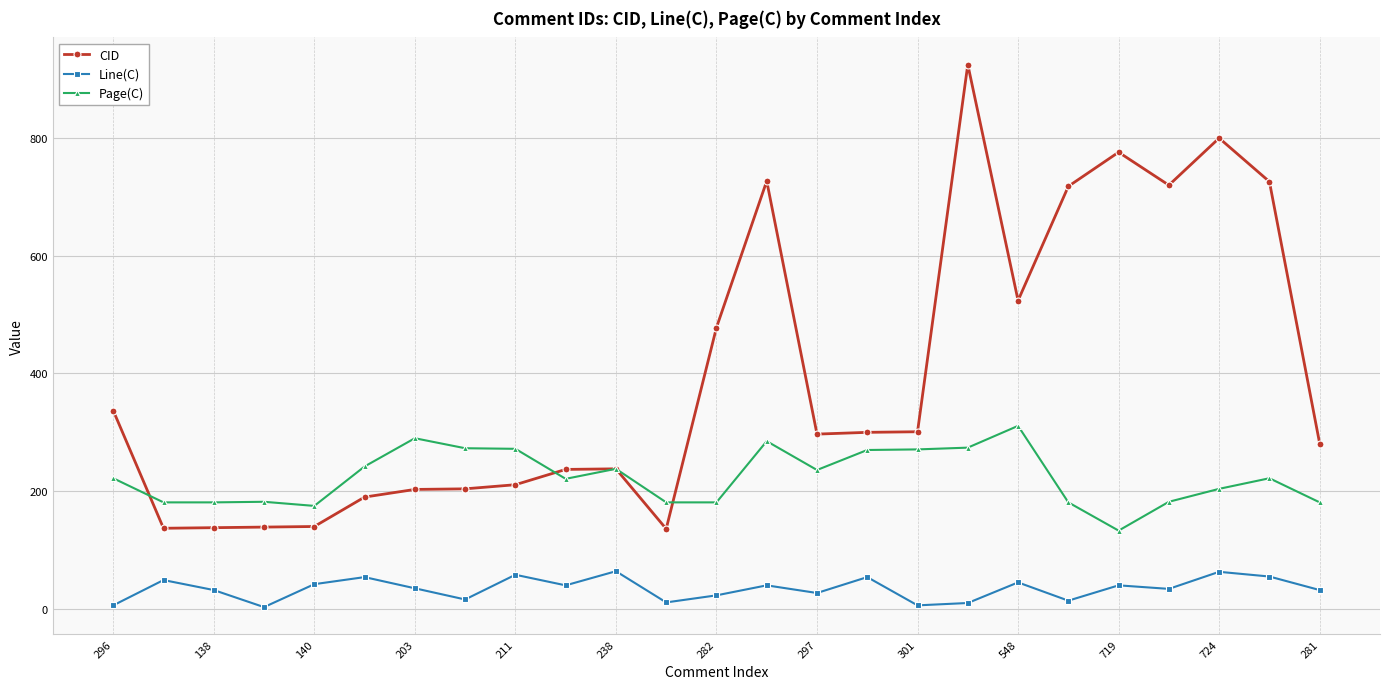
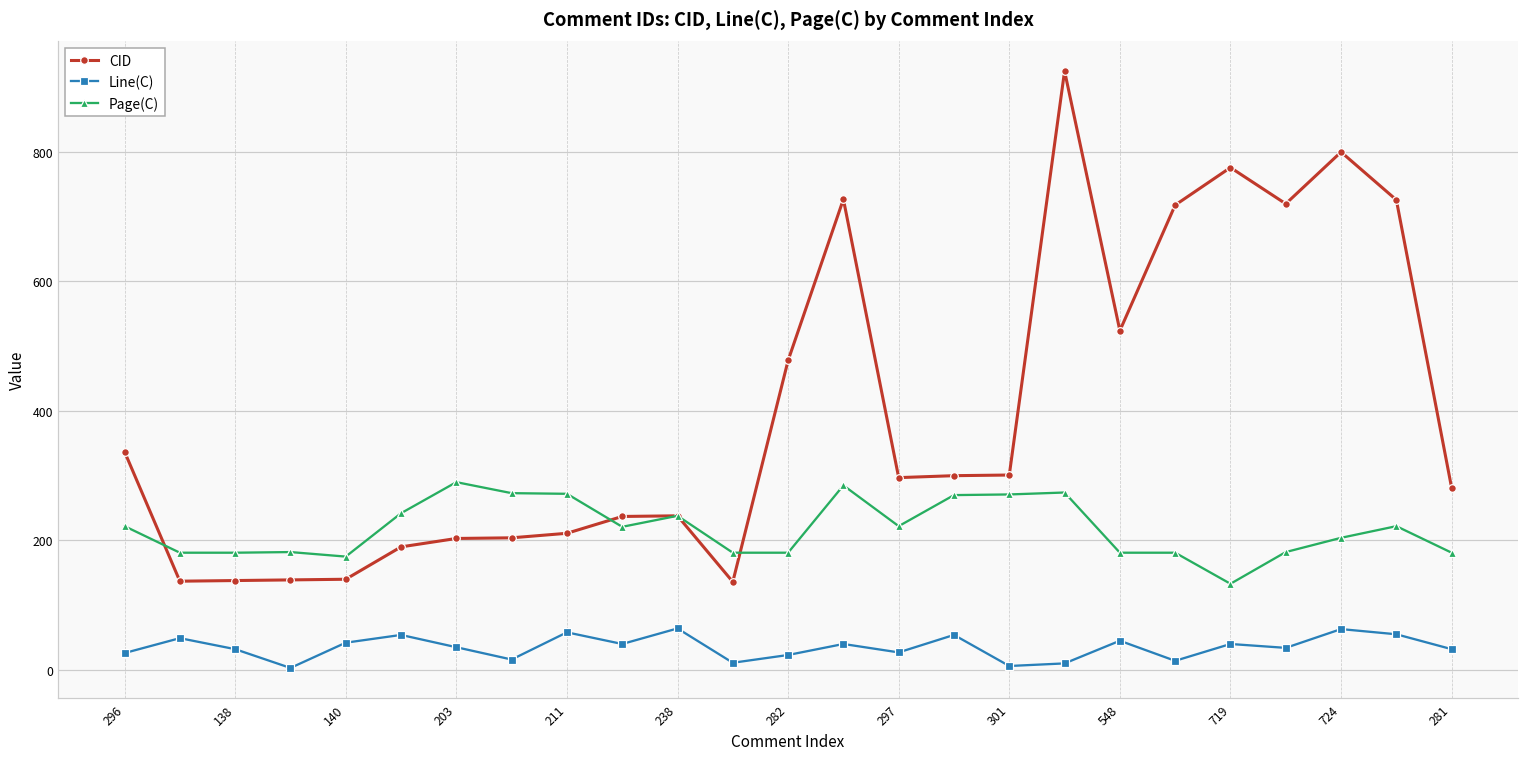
  {
    "CID": {
      "296": 340,
      "138": 140,
      "140": 140,
      "203": 200,
      "211": 210,
      "282": 480,
      "297": 300,
      "301": 300,
      "548": 520,
      "719": 780,
      "724": 800,
      "281": 280
    },
    "Line(C)": {
-     "296": 10,
+     "296": 30,
      "138": 30,
      "140": 40,
      "203": 40,
      "211": 60,
      "238": 60,
      "282": 20,
      "297": 30,
      "301": 10,
      "548": 50,
      "719": 40,
      "724": 60,
      "281": 30
    },
    "Page(C)": {
      "296": 220,
      "138": 180,
      "140": 180,
      "203": 290,
      "211": 270,
      "282": 180,
-     "297": 240,
+     "297": 220,
      "301": 270,
-     "548": 310,
+     "548": 180,
      "719": 130,
      "724": 200,
      "281": 180
    }
  }
